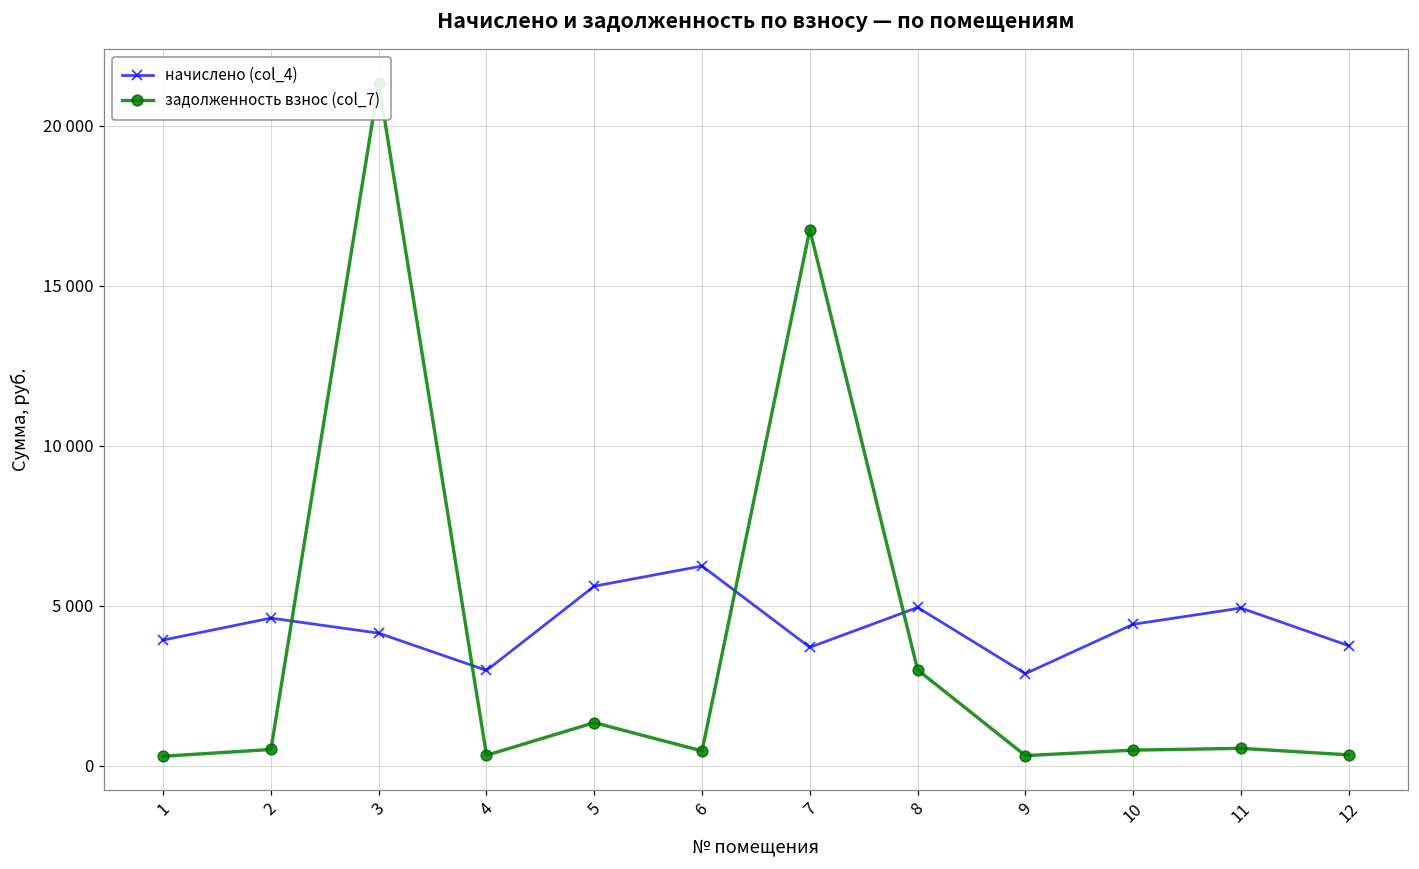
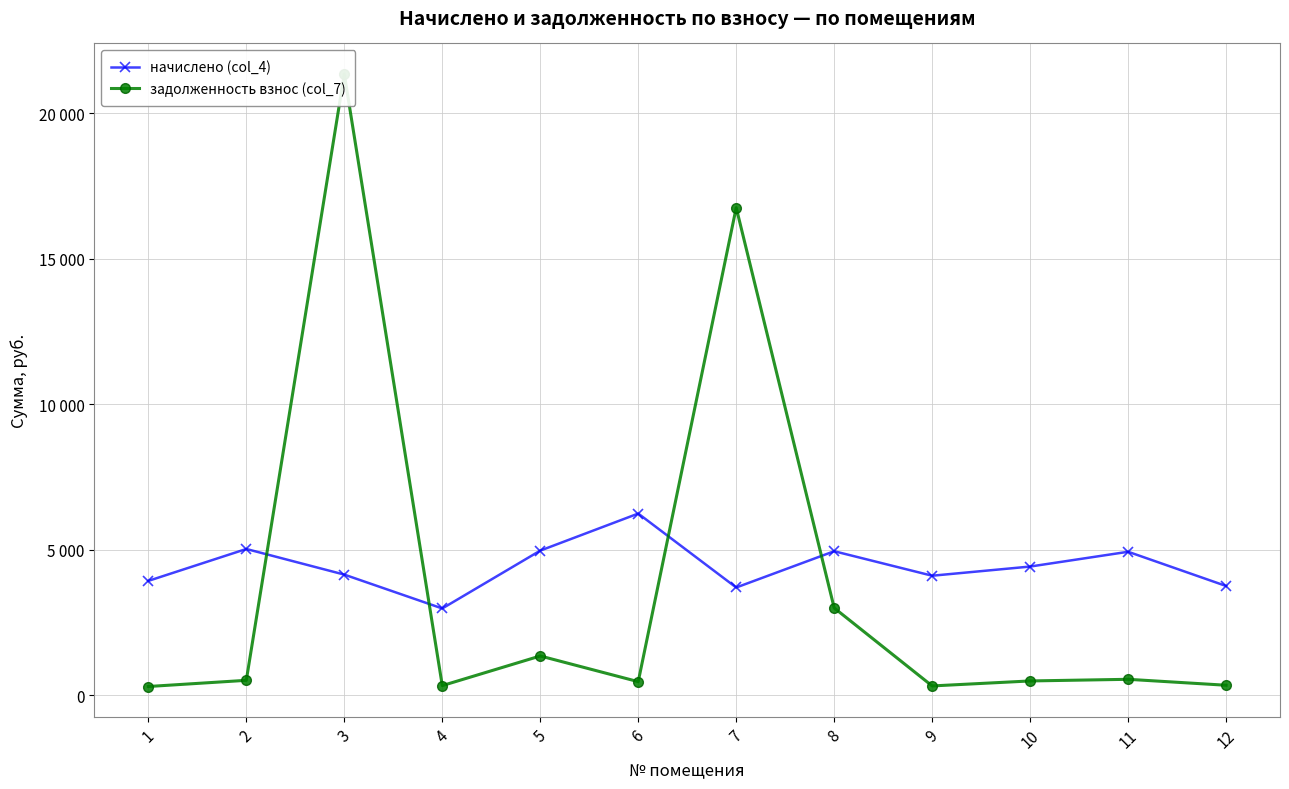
  {
    "начислено (col_4)": {
      "1": 3900,
-     "2": 4600,
+     "2": 5000,
      "3": 4100,
      "4": 3000,
-     "5": 5600,
+     "5": 5000,
      "6": 6200,
      "7": 3700,
      "8": 4900,
-     "9": 2900,
+     "9": 4100,
      "10": 4400,
      "11": 4900,
      "12": 3800
    },
    "задолженность взнос (col_7)": {
      "1": 300,
      "2": 500,
      "4": 300,
      "5": 1300,
      "6": 500,
      "7": 16800,
      "8": 3000,
      "9": 300,
      "10": 500,
      "11": 500,
      "12": 300
    }
  }
